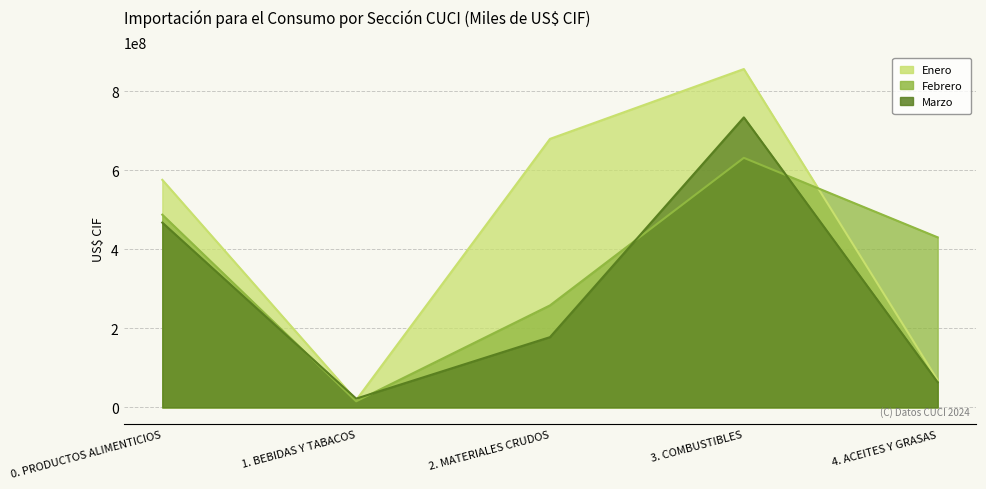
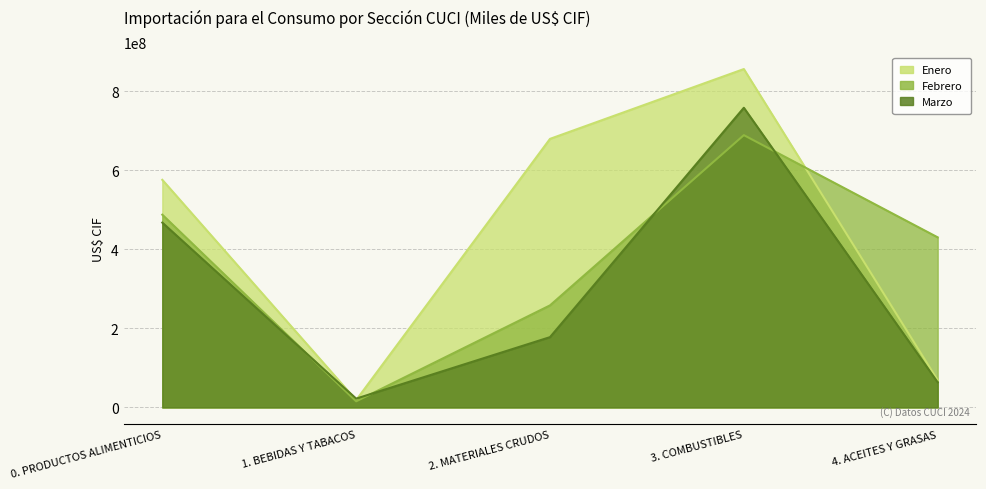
  {
    "Enero": {
      "0. PRODUCTOS ALIMENTICIOS": 580000000,
      "2. MATERIALES CRUDOS": 680000000,
      "3. COMBUSTIBLES": 860000000
    },
    "Febrero": {
      "0. PRODUCTOS ALIMENTICIOS": 490000000,
      "2. MATERIALES CRUDOS": 260000000,
-     "3. COMBUSTIBLES": 630000000,
+     "3. COMBUSTIBLES": 690000000,
      "4. ACEITES Y GRASAS": 430000000
    },
    "Marzo": {
      "0. PRODUCTOS ALIMENTICIOS": 470000000,
      "2. MATERIALES CRUDOS": 180000000,
-     "3. COMBUSTIBLES": 730000000
+     "3. COMBUSTIBLES": 760000000
    }
  }
